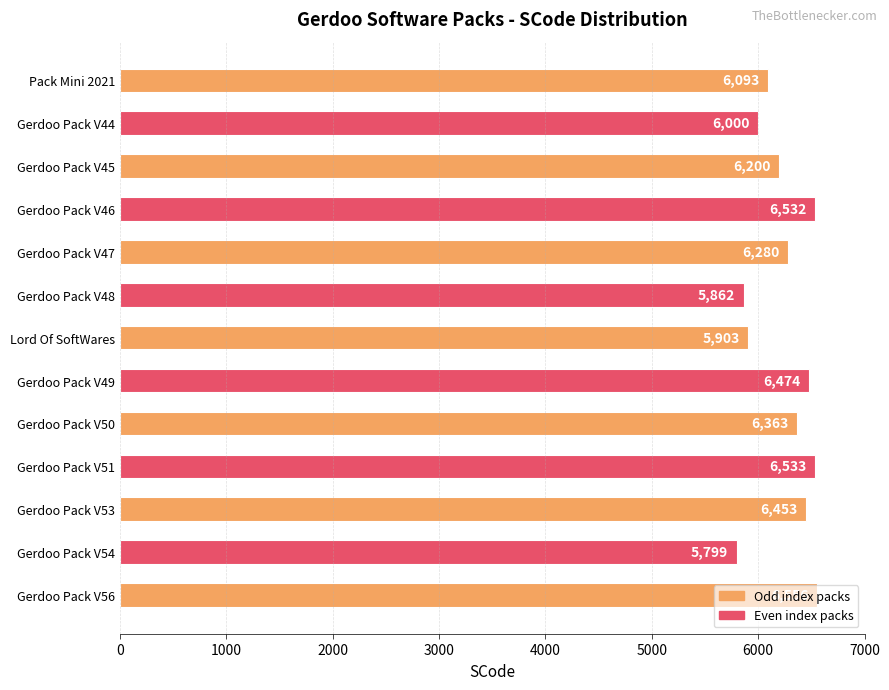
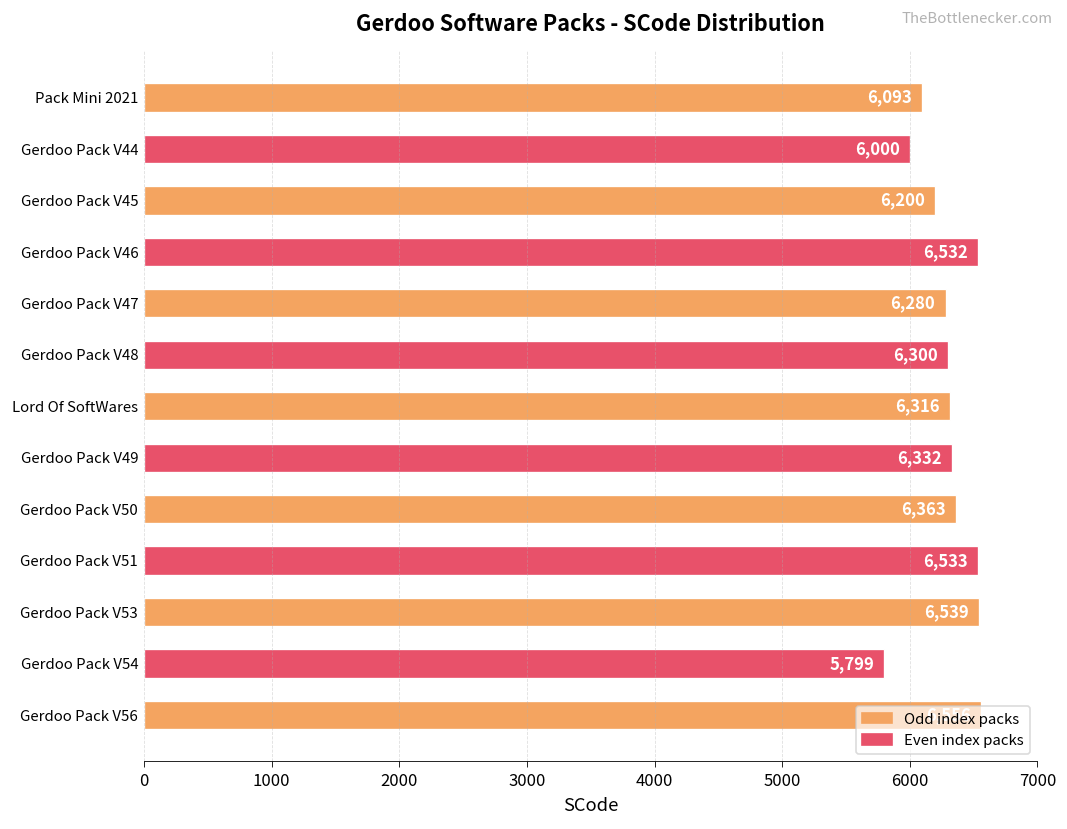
  {
    "Pack Mini 2021": "6,093",
    "Gerdoo Pack V44": "6,000",
    "Gerdoo Pack V45": "6,200",
    "Gerdoo Pack V46": "6,532",
    "Gerdoo Pack V47": "6,280",
-   "Gerdoo Pack V48": "5,862",
-   "Lord Of SoftWares": "5,903",
-   "Gerdoo Pack V49": "6,474",
+   "Gerdoo Pack V48": "6,300",
+   "Lord Of SoftWares": "6,316",
+   "Gerdoo Pack V49": "6,332",
    "Gerdoo Pack V50": "6,363",
    "Gerdoo Pack V51": "6,533",
-   "Gerdoo Pack V53": "6,453",
+   "Gerdoo Pack V53": "6,539",
    "Gerdoo Pack V54": "5,799"
  }
